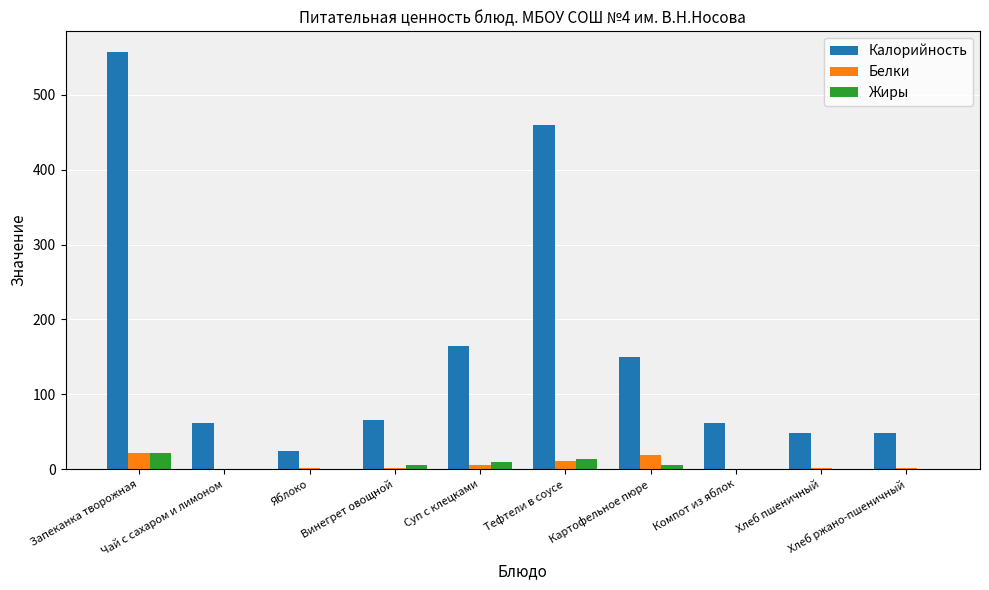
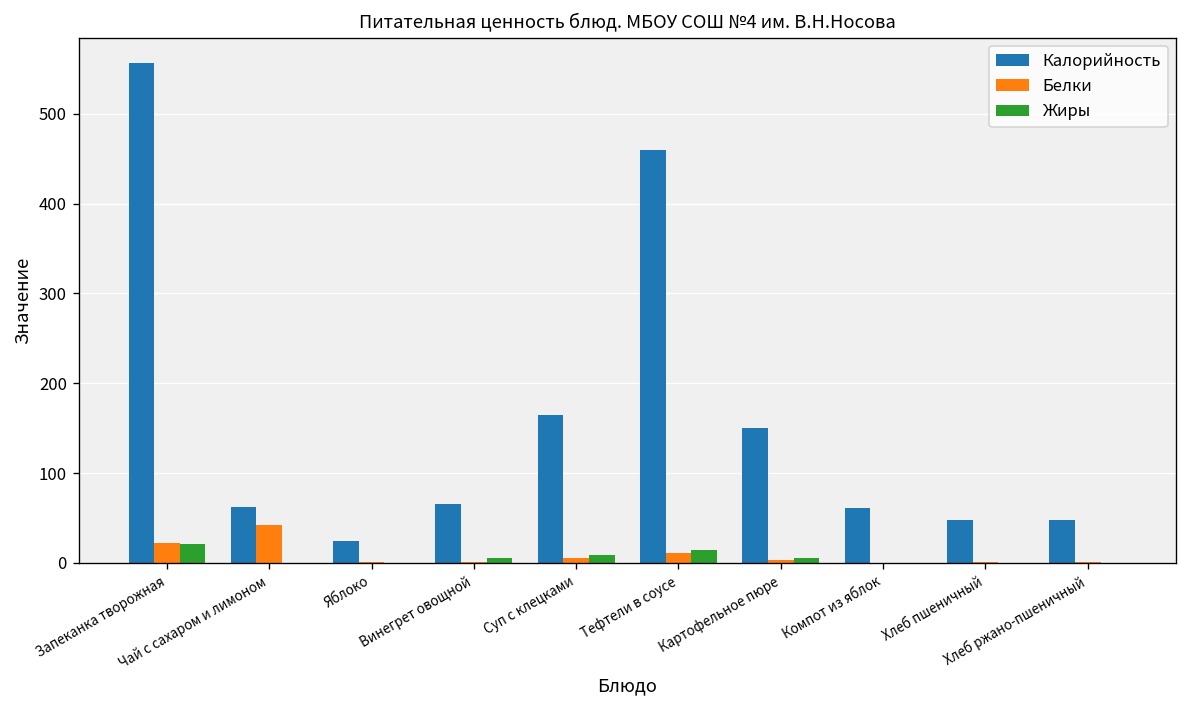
  {
    "Калорийность": {
      "Запеканка творожная": 560,
      "Чай с сахаром и лимоном": 60,
      "Яблоко": 20,
      "Винегрет овощной": 70,
      "Суп с клецками": 170,
      "Тефтели в соусе": 460,
      "Картофельное пюре": 150,
      "Компот из яблок": 60,
      "Хлеб пшеничный": 50,
      "Хлеб ржано-пшеничный": 50
    },
    "Белки": {
      "Запеканка творожная": 20,
-     "Чай с сахаром и лимоном": 0,
+     "Чай с сахаром и лимоном": 40,
      "Суп с клецками": 10,
      "Тефтели в соусе": 10,
-     "Картофельное пюре": 20,
+     "Картофельное пюре": 0,
      "Компот из яблок": 0
    },
    "Жиры": {
      "Запеканка творожная": 20,
      "Чай с сахаром и лимоном": 0,
      "Яблоко": 0,
      "Винегрет овощной": 10,
      "Суп с клецками": 10,
      "Тефтели в соусе": 10,
      "Картофельное пюре": 10,
      "Компот из яблок": 0,
      "Хлеб пшеничный": 0,
      "Хлеб ржано-пшеничный": 0
    }
  }
